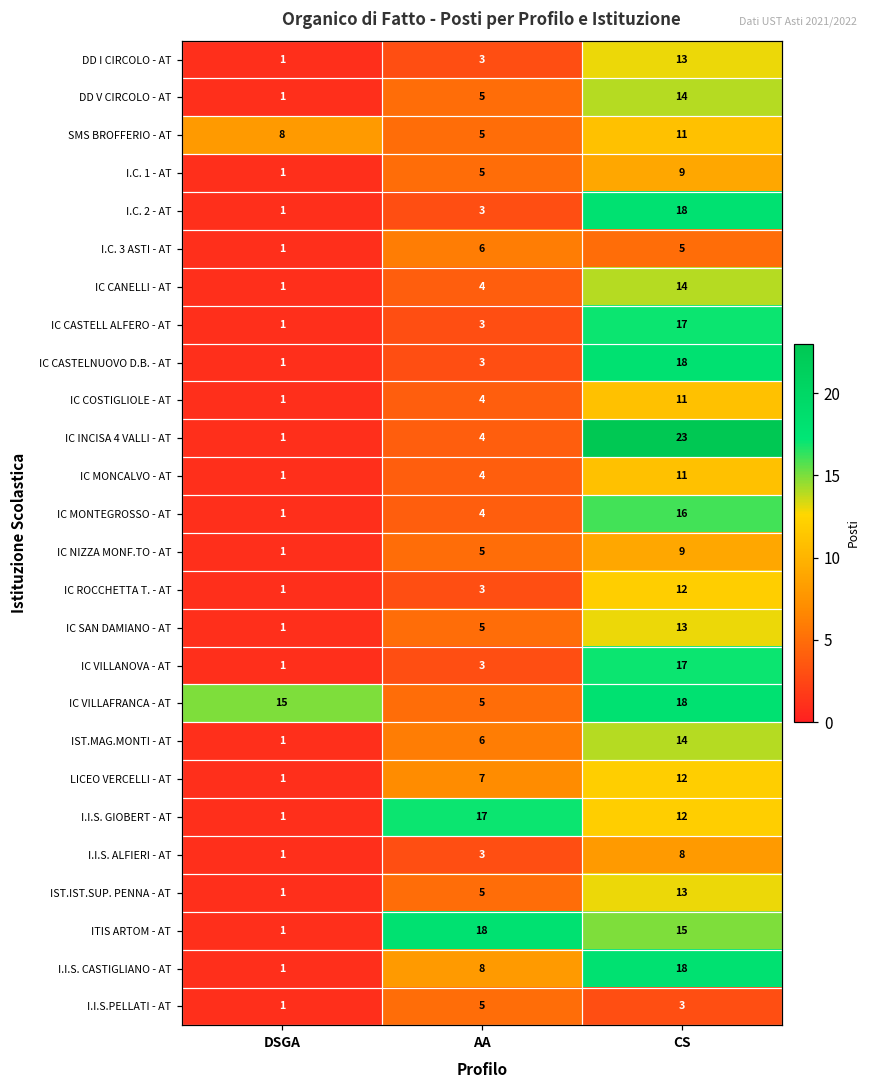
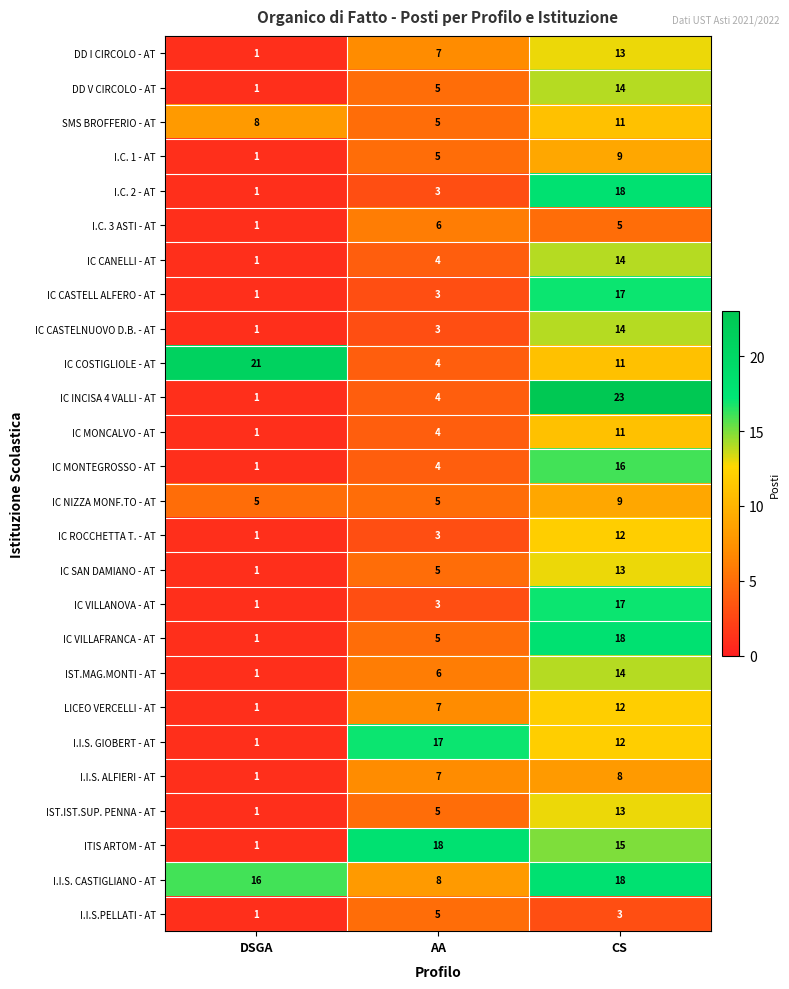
  {
    "DD I CIRCOLO - AT": {
      "DSGA": 1,
-     "AA": 3,
+     "AA": 7,
      "CS": 13
    },
    "DD V CIRCOLO - AT": {
      "DSGA": 1,
      "AA": 5,
      "CS": 14
    },
    "SMS BROFFERIO - AT": {
      "DSGA": 8,
      "AA": 5,
      "CS": 11
    },
    "I.C. 1 - AT": {
      "DSGA": 1,
      "AA": 5,
      "CS": 9
    },
    "I.C. 2 - AT": {
      "DSGA": 1,
      "AA": 3,
      "CS": 18
    },
    "I.C. 3 ASTI - AT": {
      "DSGA": 1,
      "AA": 6,
      "CS": 5
    },
    "IC CANELLI - AT": {
      "DSGA": 1,
      "AA": 4,
      "CS": 14
    },
    "IC CASTELL ALFERO - AT": {
      "DSGA": 1,
      "AA": 3,
      "CS": 17
    },
    "IC CASTELNUOVO D.B. - AT": {
      "DSGA": 1,
      "AA": 3,
-     "CS": 18
+     "CS": 14
    },
    "IC COSTIGLIOLE - AT": {
-     "DSGA": 1,
+     "DSGA": 21,
      "AA": 4,
      "CS": 11
    },
    "IC INCISA 4 VALLI - AT": {
      "DSGA": 1,
      "AA": 4,
      "CS": 23
    },
    "IC MONCALVO - AT": {
      "DSGA": 1,
      "AA": 4,
      "CS": 11
    },
    "IC MONTEGROSSO - AT": {
      "DSGA": 1,
      "AA": 4,
      "CS": 16
    },
    "IC NIZZA MONF.TO - AT": {
-     "DSGA": 1,
+     "DSGA": 5,
      "AA": 5,
      "CS": 9
    },
    "IC ROCCHETTA T. - AT": {
      "DSGA": 1,
      "AA": 3,
      "CS": 12
    },
    "IC SAN DAMIANO - AT": {
      "DSGA": 1,
      "AA": 5,
      "CS": 13
    },
    "IC VILLANOVA - AT": {
      "DSGA": 1,
      "AA": 3,
      "CS": 17
    },
    "IC VILLAFRANCA - AT": {
-     "DSGA": 15,
+     "DSGA": 1,
      "AA": 5,
      "CS": 18
    },
    "IST.MAG.MONTI - AT": {
      "DSGA": 1,
      "AA": 6,
      "CS": 14
    },
    "LICEO VERCELLI - AT": {
      "DSGA": 1,
      "AA": 7,
      "CS": 12
    },
    "I.I.S. GIOBERT - AT": {
      "DSGA": 1,
      "AA": 17,
      "CS": 12
    },
    "I.I.S. ALFIERI - AT": {
      "DSGA": 1,
-     "AA": 3,
+     "AA": 7,
      "CS": 8
    },
    "IST.IST.SUP. PENNA - AT": {
      "DSGA": 1,
      "AA": 5,
      "CS": 13
    },
    "ITIS ARTOM - AT": {
      "DSGA": 1,
      "AA": 18,
      "CS": 15
    },
    "I.I.S. CASTIGLIANO - AT": {
-     "DSGA": 1,
+     "DSGA": 16,
      "AA": 8,
      "CS": 18
    },
    "I.I.S.PELLATI - AT": {
      "DSGA": 1,
      "AA": 5,
      "CS": 3
    }
  }
